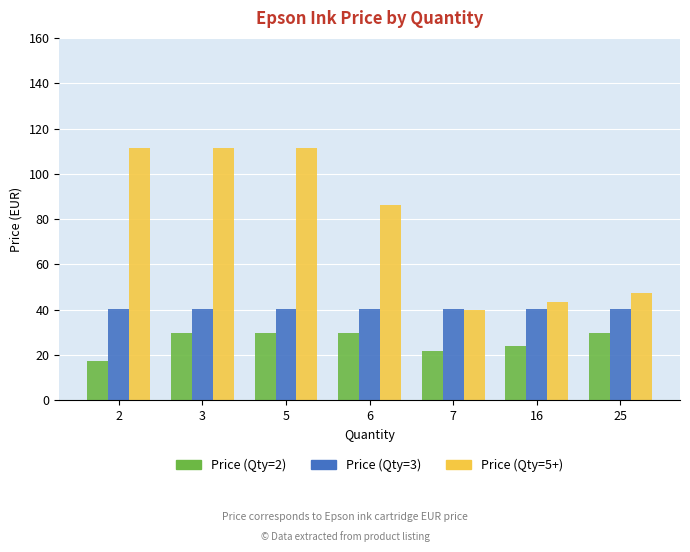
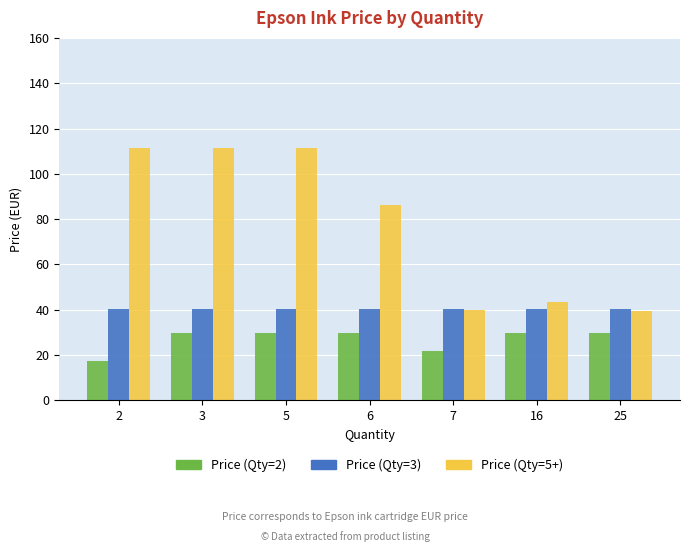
  {
    "Price (Qty=2)": {
      "2": 17,
      "3": 30,
      "5": 30,
      "6": 30,
      "7": 22,
-     "16": 24,
+     "16": 30,
      "25": 30
    },
    "Price (Qty=3)": {
      "2": 40,
      "3": 40,
      "5": 40,
      "6": 40,
      "7": 40,
      "16": 40,
      "25": 40
    },
    "Price (Qty=5+)": {
      "2": 111,
      "3": 111,
      "5": 111,
      "6": 86,
      "7": 40,
      "16": 44,
-     "25": 48
+     "25": 39
    }
  }
